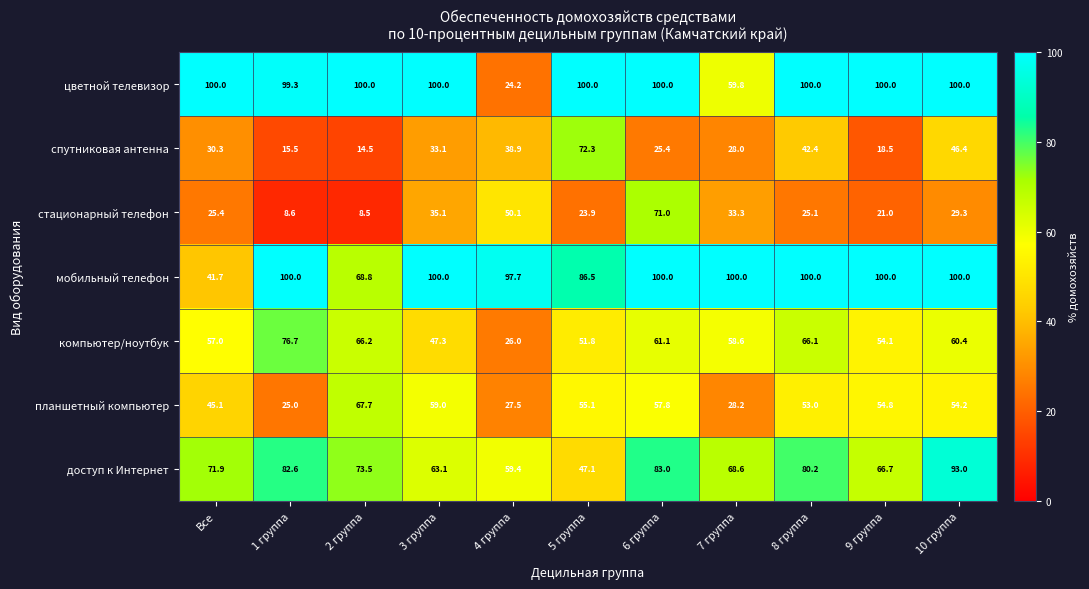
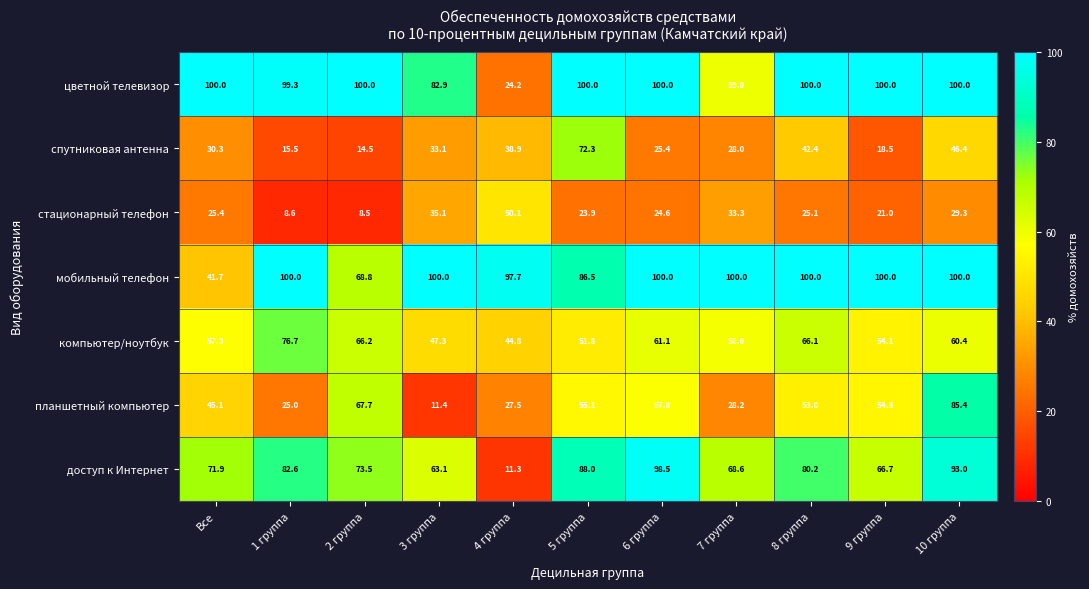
  {
    "цветной телевизор": {
      "Все": 100.0,
      "1 группа": 99.3,
      "2 группа": 100.0,
-     "3 группа": 100.0,
+     "3 группа": 82.9,
      "4 группа": 24.2,
      "5 группа": 100.0,
      "6 группа": 100.0,
      "7 группа": 59.8,
      "8 группа": 100.0,
      "9 группа": 100.0,
      "10 группа": 100.0
    },
    "спутниковая антенна": {
      "Все": 30.3,
      "1 группа": 15.5,
      "2 группа": 14.5,
      "3 группа": 33.1,
      "4 группа": 38.9,
      "5 группа": 72.3,
      "6 группа": 25.4,
      "7 группа": 28.0,
      "8 группа": 42.4,
      "9 группа": 18.5,
      "10 группа": 46.4
    },
    "стационарный телефон": {
      "Все": 25.4,
      "1 группа": 8.6,
      "2 группа": 8.5,
      "3 группа": 35.1,
      "4 группа": 50.1,
      "5 группа": 23.9,
-     "6 группа": 71.0,
+     "6 группа": 24.6,
      "7 группа": 33.3,
      "8 группа": 25.1,
      "9 группа": 21.0,
      "10 группа": 29.3
    },
    "мобильный телефон": {
      "Все": 41.7,
      "1 группа": 100.0,
      "2 группа": 68.8,
      "3 группа": 100.0,
      "4 группа": 97.7,
      "5 группа": 86.5,
      "6 группа": 100.0,
      "7 группа": 100.0,
      "8 группа": 100.0,
      "9 группа": 100.0,
      "10 группа": 100.0
    },
    "компьютер/ноутбук": {
      "Все": 57.0,
      "1 группа": 76.7,
      "2 группа": 66.2,
      "3 группа": 47.3,
-     "4 группа": 26.0,
+     "4 группа": 44.8,
      "5 группа": 51.8,
      "6 группа": 61.1,
      "7 группа": 58.6,
      "8 группа": 66.1,
      "9 группа": 54.1,
      "10 группа": 60.4
    },
    "планшетный компьютер": {
      "Все": 45.1,
      "1 группа": 25.0,
      "2 группа": 67.7,
-     "3 группа": 59.0,
+     "3 группа": 11.4,
      "4 группа": 27.5,
      "5 группа": 55.1,
      "6 группа": 57.8,
      "7 группа": 28.2,
      "8 группа": 53.0,
      "9 группа": 54.8,
-     "10 группа": 54.2
+     "10 группа": 85.4
    },
    "доступ к Интернет": {
      "Все": 71.9,
      "1 группа": 82.6,
      "2 группа": 73.5,
      "3 группа": 63.1,
-     "4 группа": 59.4,
-     "5 группа": 47.1,
-     "6 группа": 83.0,
+     "4 группа": 11.3,
+     "5 группа": 88.0,
+     "6 группа": 98.5,
      "7 группа": 68.6,
      "8 группа": 80.2,
      "9 группа": 66.7,
      "10 группа": 93.0
    }
  }
